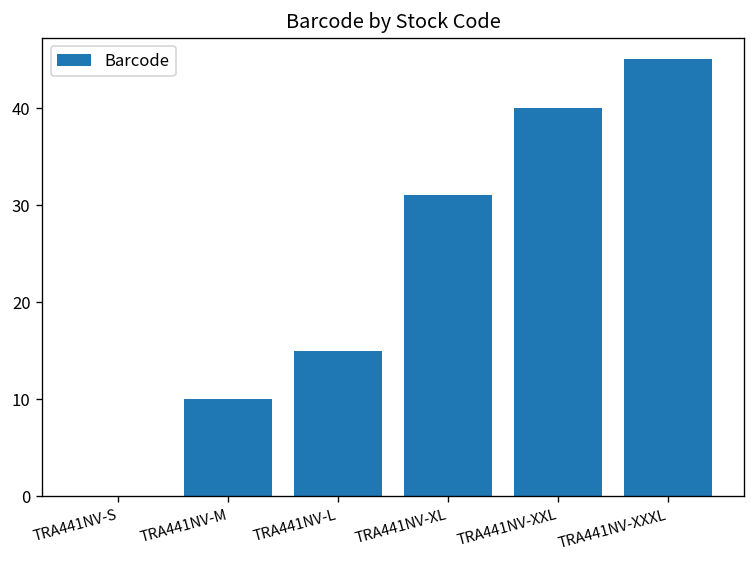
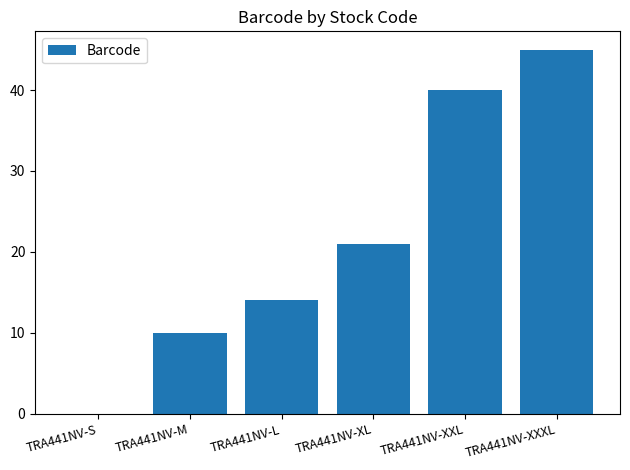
  {
    "TRA441NV-S": 0,
    "TRA441NV-M": 10,
-   "TRA441NV-L": 15,
-   "TRA441NV-XL": 31,
+   "TRA441NV-L": 14,
+   "TRA441NV-XL": 21,
    "TRA441NV-XXL": 40,
    "TRA441NV-XXXL": 45
  }
